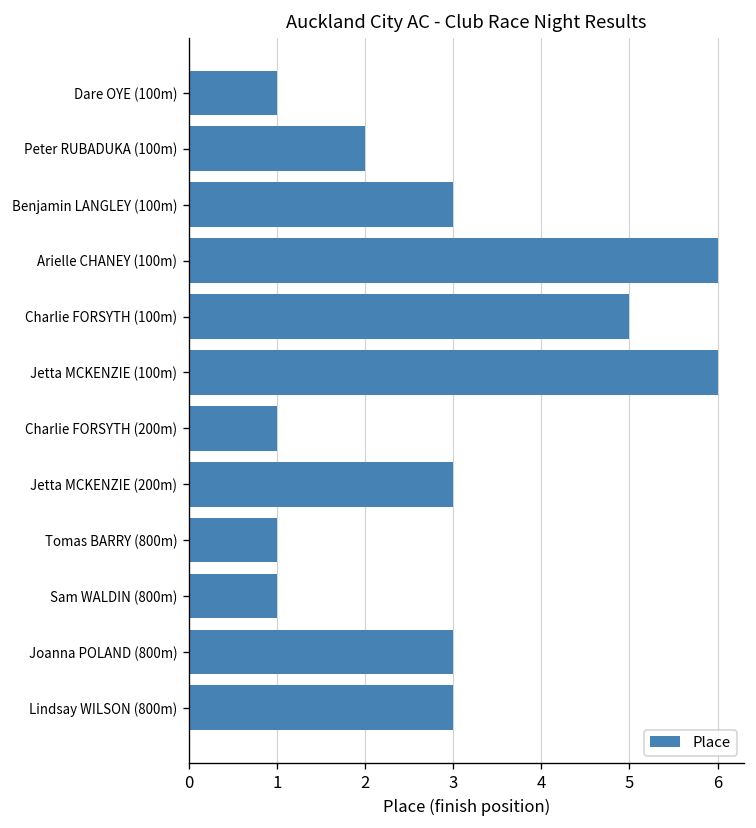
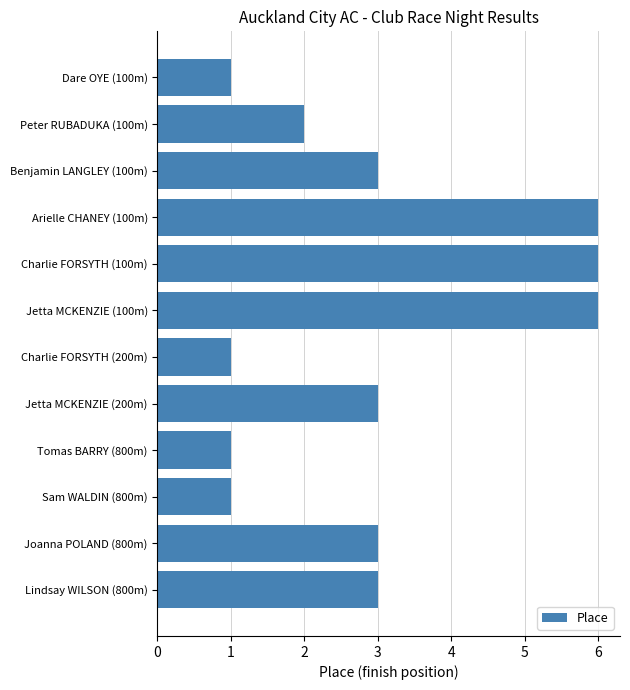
  {
    "Dare OYE (100m)": 1,
    "Peter RUBADUKA (100m)": 2,
    "Benjamin LANGLEY (100m)": 3,
    "Arielle CHANEY (100m)": 6,
-   "Charlie FORSYTH (100m)": 5,
+   "Charlie FORSYTH (100m)": 6,
    "Jetta MCKENZIE (100m)": 6,
    "Charlie FORSYTH (200m)": 1,
    "Jetta MCKENZIE (200m)": 3,
    "Tomas BARRY (800m)": 1,
    "Sam WALDIN (800m)": 1,
    "Joanna POLAND (800m)": 3,
    "Lindsay WILSON (800m)": 3
  }
